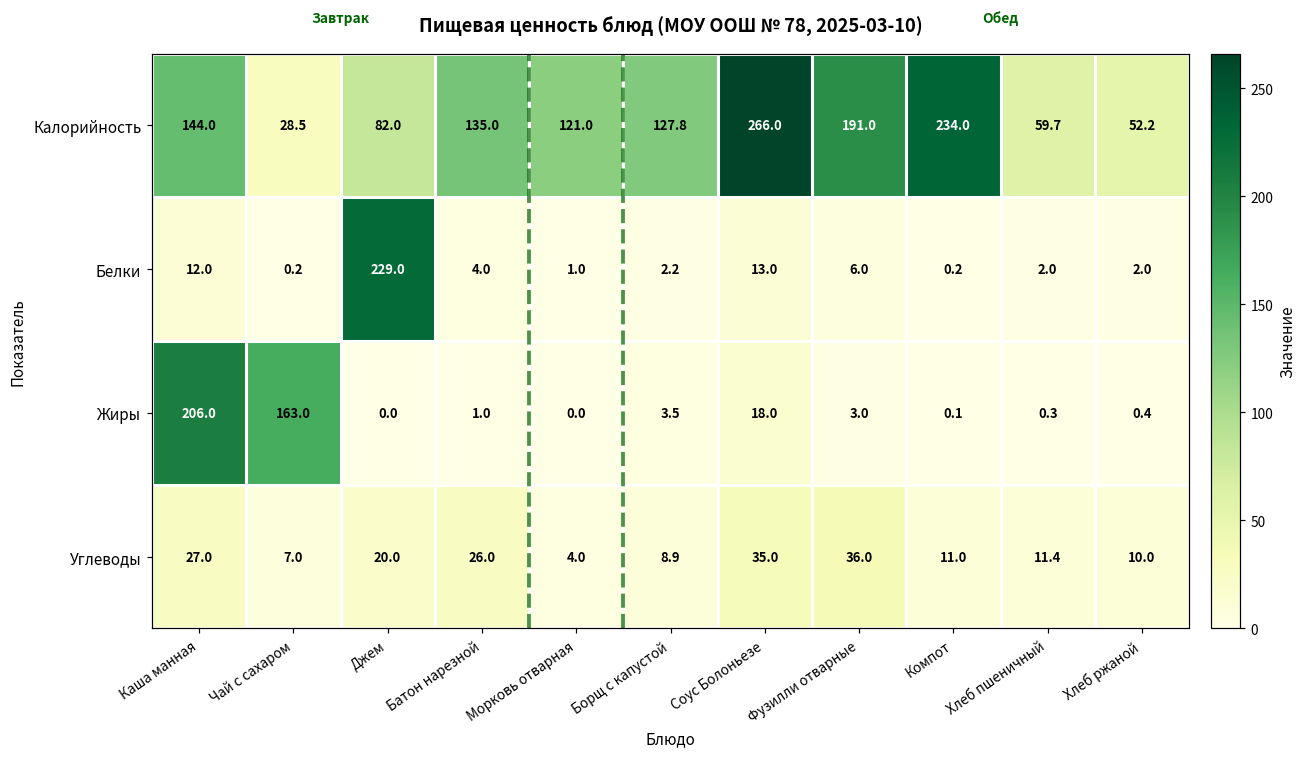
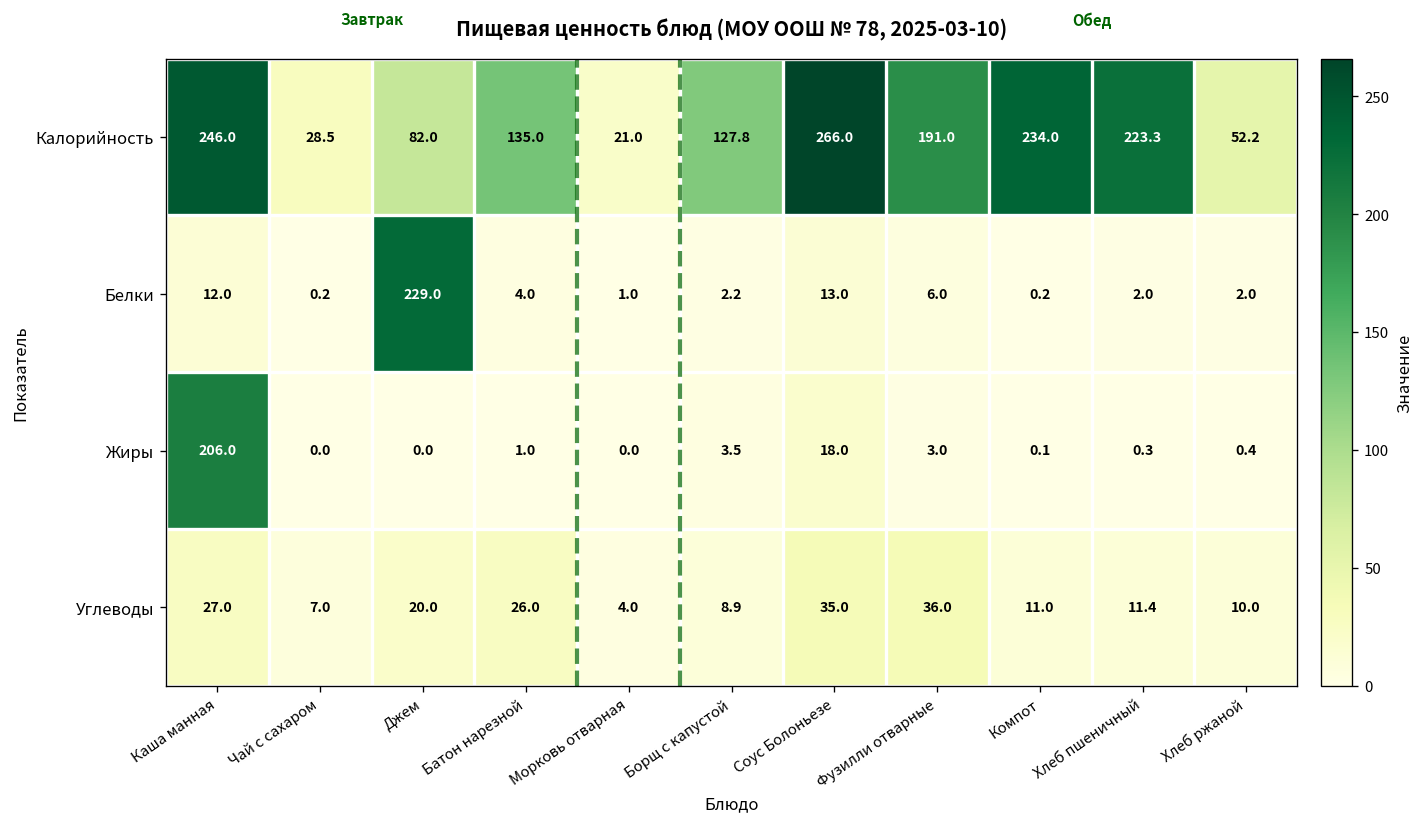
  {
    "Калорийность": {
-     "Каша манная": 144.0,
+     "Каша манная": 246.0,
      "Чай с сахаром": 28.5,
      "Джем": 82.0,
      "Батон нарезной": 135.0,
-     "Морковь отварная": 121.0,
+     "Морковь отварная": 21.0,
      "Борщ с капустой": 127.8,
      "Соус Болоньезе": 266.0,
      "Фузилли отварные": 191.0,
      "Компот": 234.0,
-     "Хлеб пшеничный": 59.7,
+     "Хлеб пшеничный": 223.3,
      "Хлеб ржаной": 52.2
    },
    "Белки": {
      "Каша манная": 12.0,
      "Чай с сахаром": 0.2,
      "Джем": 229.0,
      "Батон нарезной": 4.0,
      "Морковь отварная": 1.0,
      "Борщ с капустой": 2.2,
      "Соус Болоньезе": 13.0,
      "Фузилли отварные": 6.0,
      "Компот": 0.2,
      "Хлеб пшеничный": 2.0,
      "Хлеб ржаной": 2.0
    },
    "Жиры": {
      "Каша манная": 206.0,
-     "Чай с сахаром": 163.0,
+     "Чай с сахаром": 0.0,
      "Джем": 0.0,
      "Батон нарезной": 1.0,
      "Морковь отварная": 0.0,
      "Борщ с капустой": 3.5,
      "Соус Болоньезе": 18.0,
      "Фузилли отварные": 3.0,
      "Компот": 0.1,
      "Хлеб пшеничный": 0.3,
      "Хлеб ржаной": 0.4
    },
    "Углеводы": {
      "Каша манная": 27.0,
      "Чай с сахаром": 7.0,
      "Джем": 20.0,
      "Батон нарезной": 26.0,
      "Морковь отварная": 4.0,
      "Борщ с капустой": 8.9,
      "Соус Болоньезе": 35.0,
      "Фузилли отварные": 36.0,
      "Компот": 11.0,
      "Хлеб пшеничный": 11.4,
      "Хлеб ржаной": 10.0
    }
  }
